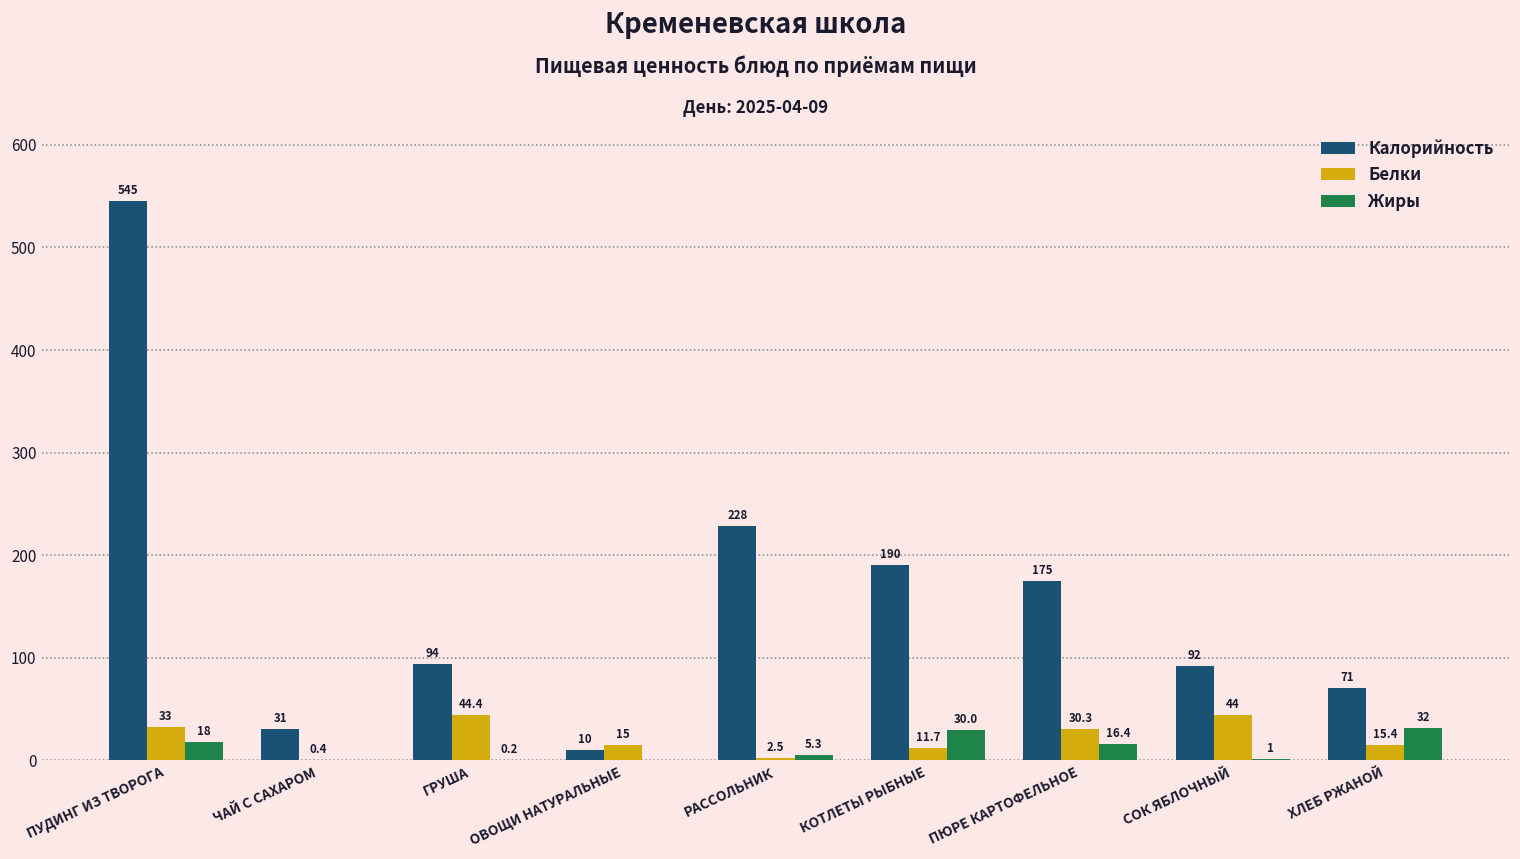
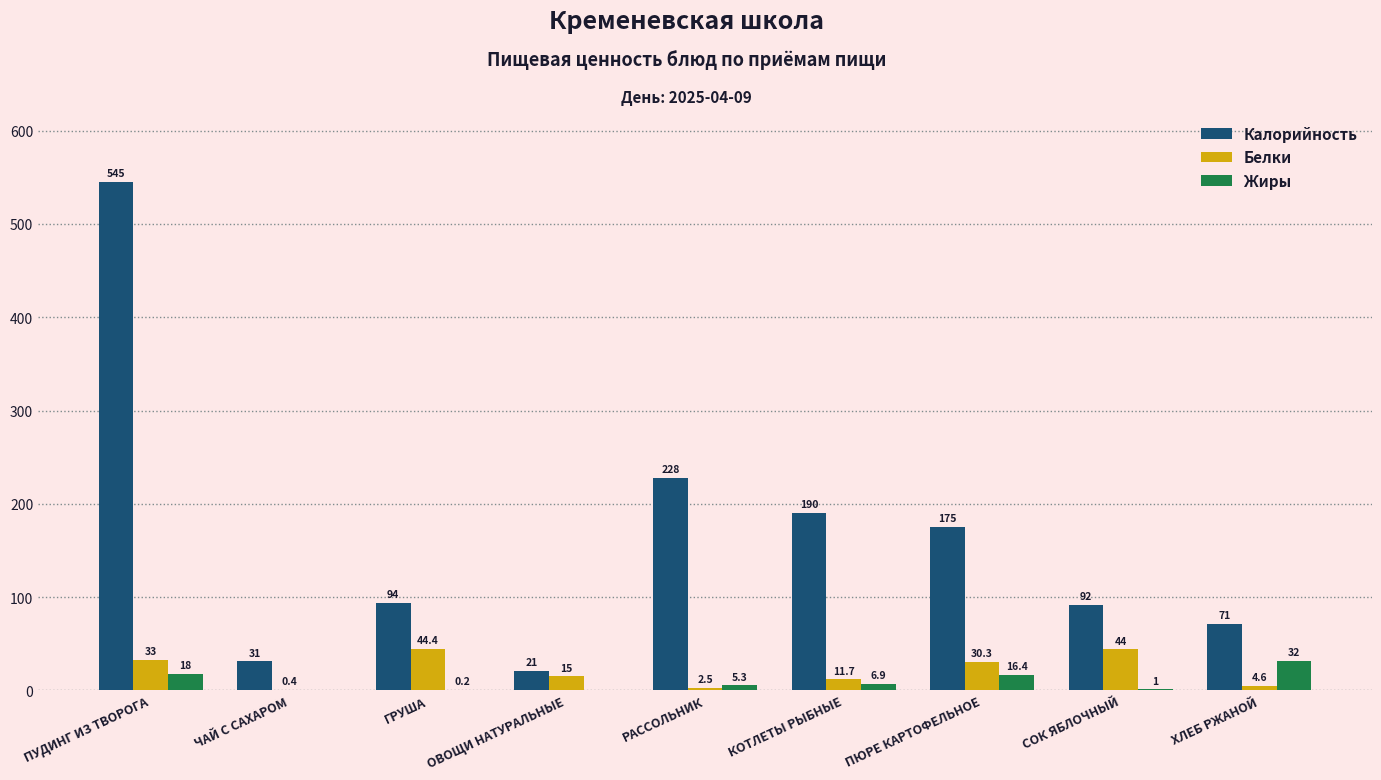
  {
    "Калорийность": {
      "ПУДИНГ ИЗ ТВОРОГА": 545,
      "ЧАЙ С САХАРОМ": 31,
      "ГРУША": 94,
-     "ОВОЩИ НАТУРАЛЬНЫЕ": 10,
+     "ОВОЩИ НАТУРАЛЬНЫЕ": 21,
      "РАССОЛЬНИК": 228,
      "КОТЛЕТЫ РЫБНЫЕ": 190,
      "ПЮРЕ КАРТОФЕЛЬНОЕ": 175,
      "СОК ЯБЛОЧНЫЙ": 92,
      "ХЛЕБ РЖАНОЙ": 71
    },
    "Белки": {
      "ПУДИНГ ИЗ ТВОРОГА": 33,
      "ЧАЙ С САХАРОМ": 0.4,
      "ГРУША": 44.4,
      "ОВОЩИ НАТУРАЛЬНЫЕ": 15,
      "РАССОЛЬНИК": 2.5,
      "КОТЛЕТЫ РЫБНЫЕ": 11.7,
      "ПЮРЕ КАРТОФЕЛЬНОЕ": 30.3,
      "СОК ЯБЛОЧНЫЙ": 44,
-     "ХЛЕБ РЖАНОЙ": 15.4
+     "ХЛЕБ РЖАНОЙ": 4.6
    },
    "Жиры": {
      "ПУДИНГ ИЗ ТВОРОГА": 18,
      "ГРУША": 0.2,
      "РАССОЛЬНИК": 5.3,
-     "КОТЛЕТЫ РЫБНЫЕ": 30.0,
+     "КОТЛЕТЫ РЫБНЫЕ": 6.9,
      "ПЮРЕ КАРТОФЕЛЬНОЕ": 16.4,
      "СОК ЯБЛОЧНЫЙ": 1,
      "ХЛЕБ РЖАНОЙ": 32
    }
  }
